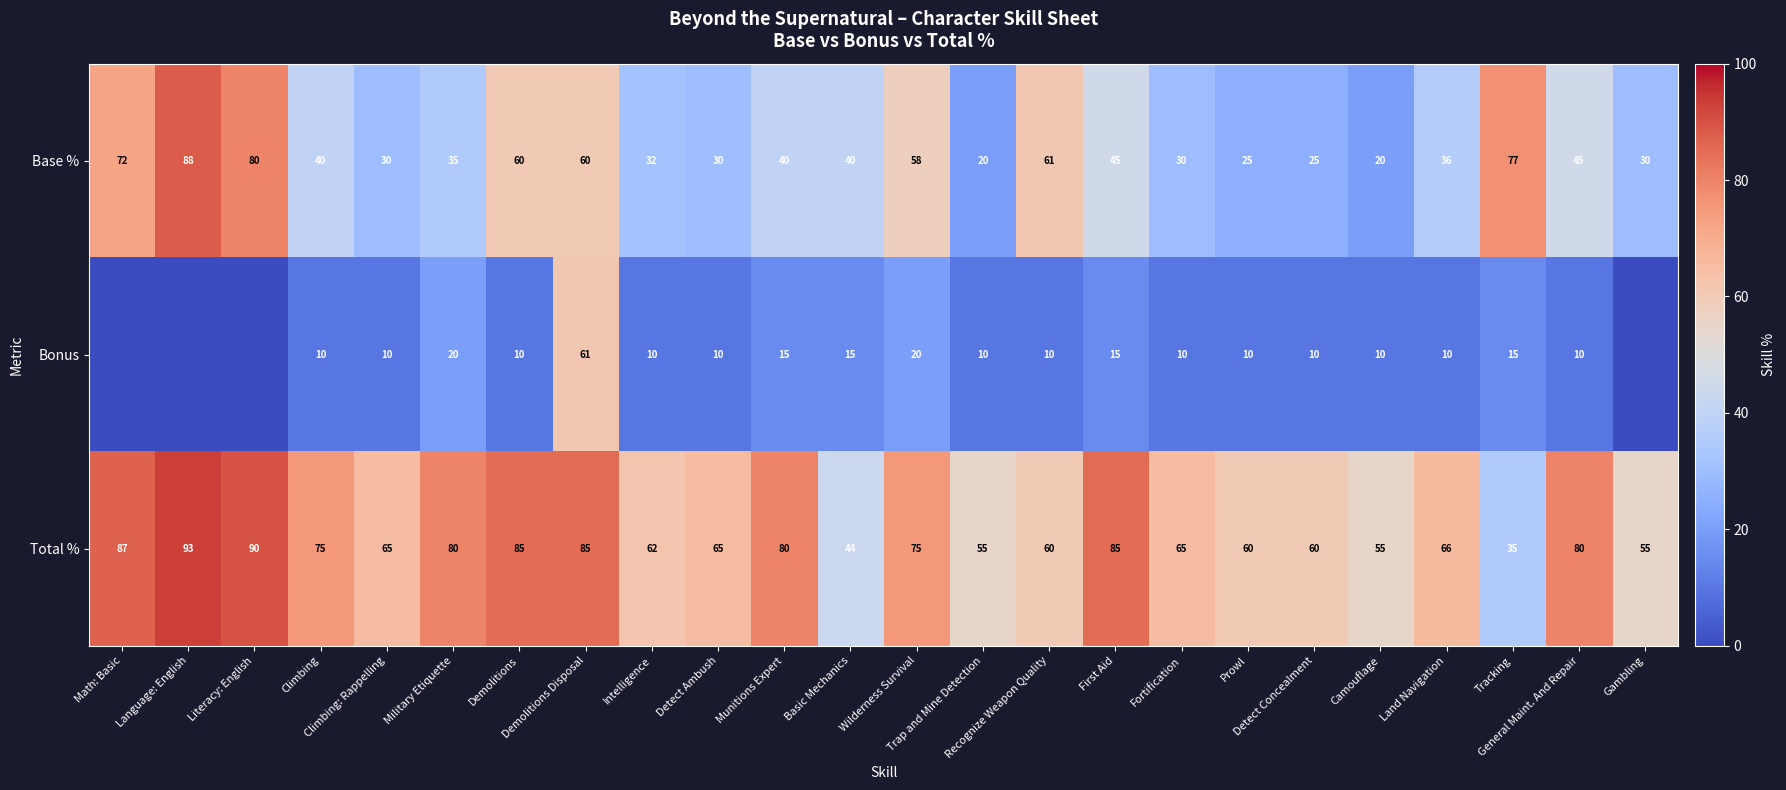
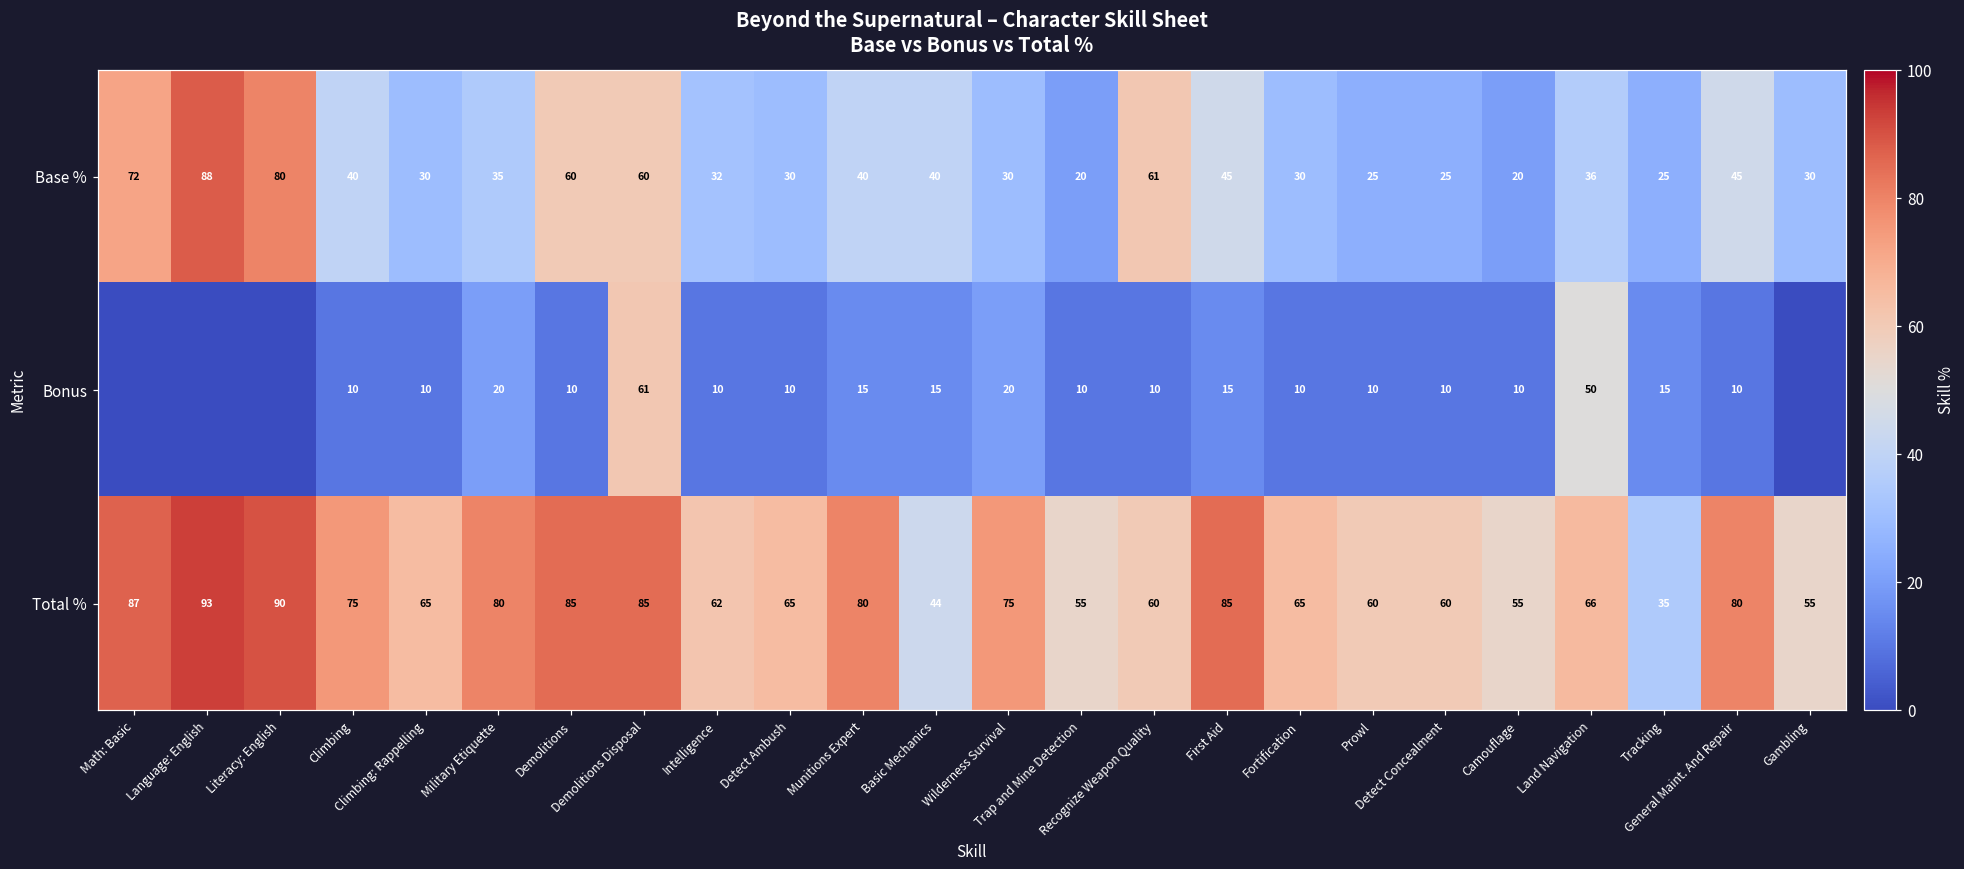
  {
    "Base %": {
      "Math: Basic": 72,
      "Language: English": 88,
      "Literacy: English": 80,
      "Climbing": 40,
      "Climbing: Rappelling": 30,
      "Military Etiquette": 35,
      "Demolitions": 60,
      "Demolitions Disposal": 60,
      "Intelligence": 32,
      "Detect Ambush": 30,
      "Munitions Expert": 40,
      "Basic Mechanics": 40,
-     "Wilderness Survival": 58,
+     "Wilderness Survival": 30,
      "Trap and Mine Detection": 20,
      "Recognize Weapon Quality": 61,
      "First Aid": 45,
      "Fortification": 30,
      "Prowl": 25,
      "Detect Concealment": 25,
      "Camouflage": 20,
      "Land Navigation": 36,
-     "Tracking": 77,
+     "Tracking": 25,
      "General Maint. And Repair": 45,
      "Gambling": 30
    },
    "Bonus": {
      "Climbing": 10,
      "Climbing: Rappelling": 10,
      "Military Etiquette": 20,
      "Demolitions": 10,
      "Demolitions Disposal": 61,
      "Intelligence": 10,
      "Detect Ambush": 10,
      "Munitions Expert": 15,
      "Basic Mechanics": 15,
      "Wilderness Survival": 20,
      "Trap and Mine Detection": 10,
      "Recognize Weapon Quality": 10,
      "First Aid": 15,
      "Fortification": 10,
      "Prowl": 10,
      "Detect Concealment": 10,
      "Camouflage": 10,
-     "Land Navigation": 10,
+     "Land Navigation": 50,
      "Tracking": 15,
      "General Maint. And Repair": 10
    },
    "Total %": {
      "Math: Basic": 87,
      "Language: English": 93,
      "Literacy: English": 90,
      "Climbing": 75,
      "Climbing: Rappelling": 65,
      "Military Etiquette": 80,
      "Demolitions": 85,
      "Demolitions Disposal": 85,
      "Intelligence": 62,
      "Detect Ambush": 65,
      "Munitions Expert": 80,
      "Basic Mechanics": 44,
      "Wilderness Survival": 75,
      "Trap and Mine Detection": 55,
      "Recognize Weapon Quality": 60,
      "First Aid": 85,
      "Fortification": 65,
      "Prowl": 60,
      "Detect Concealment": 60,
      "Camouflage": 55,
      "Land Navigation": 66,
      "Tracking": 35,
      "General Maint. And Repair": 80,
      "Gambling": 55
    }
  }
